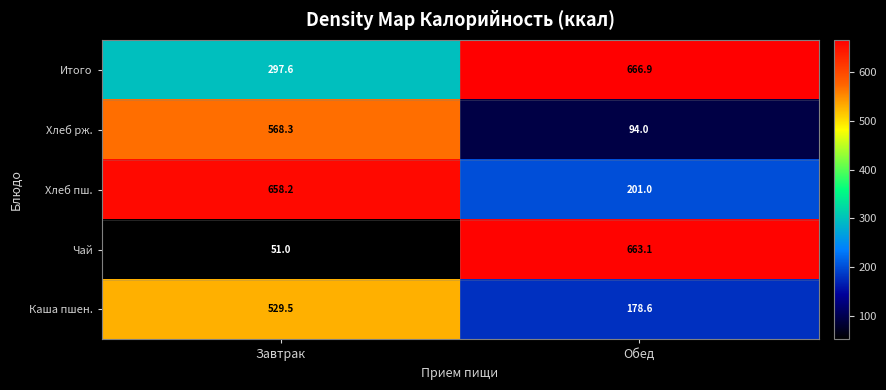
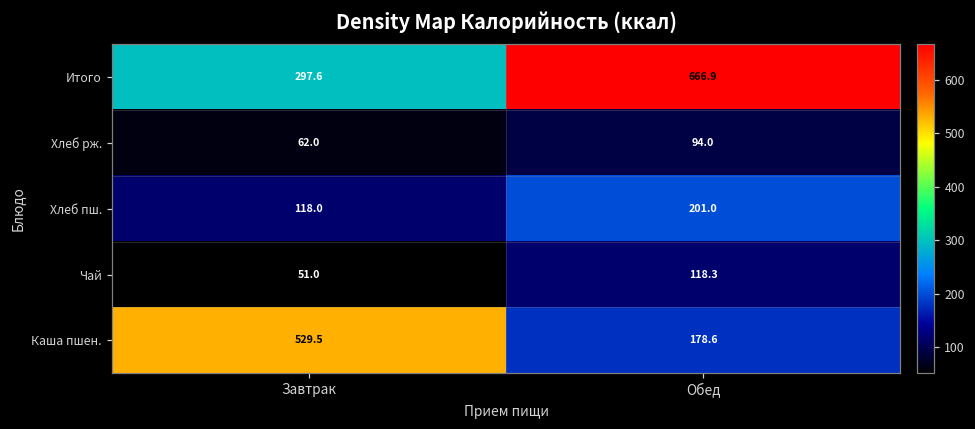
  {
    "Итого": {
      "Завтрак": 297.6,
      "Обед": 666.9
    },
    "Хлеб рж.": {
-     "Завтрак": 568.3,
+     "Завтрак": 62.0,
      "Обед": 94.0
    },
    "Хлеб пш.": {
-     "Завтрак": 658.2,
+     "Завтрак": 118.0,
      "Обед": 201.0
    },
    "Чай": {
      "Завтрак": 51.0,
-     "Обед": 663.1
+     "Обед": 118.3
    },
    "Каша пшен.": {
      "Завтрак": 529.5,
      "Обед": 178.6
    }
  }
